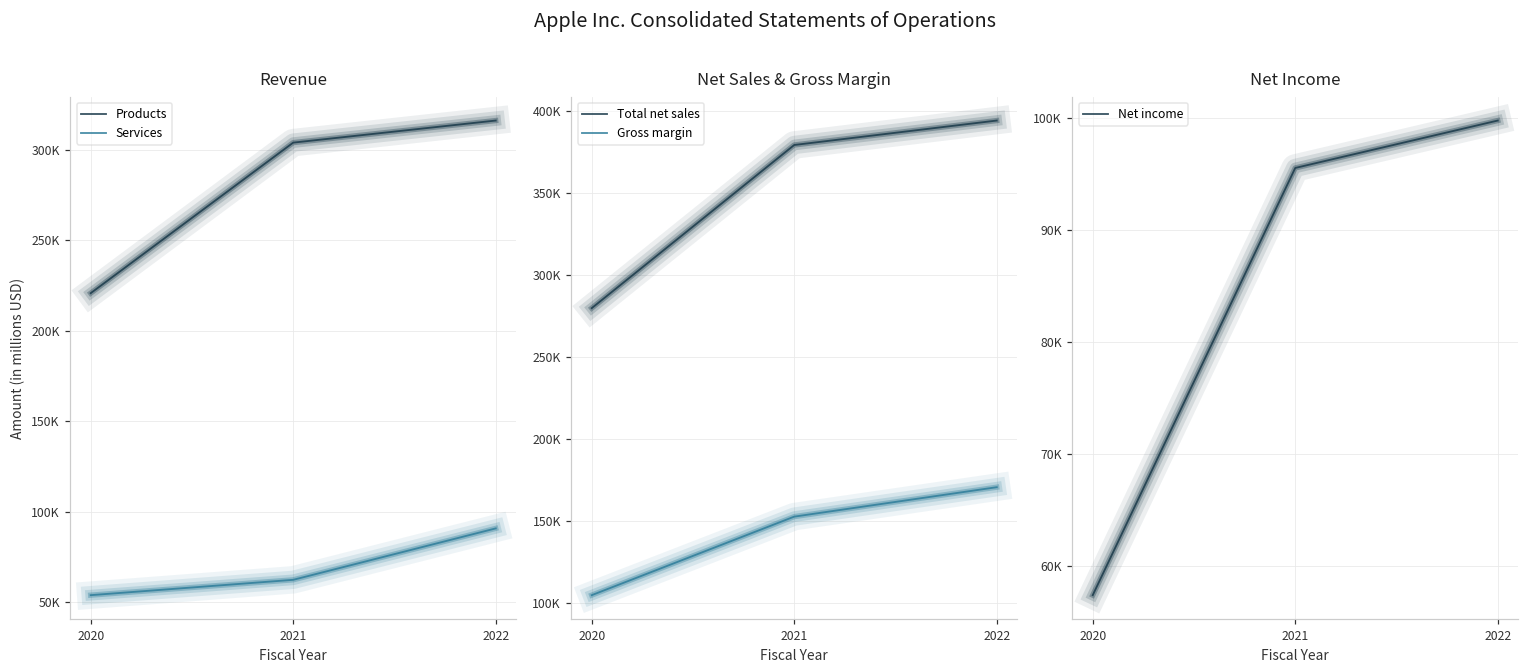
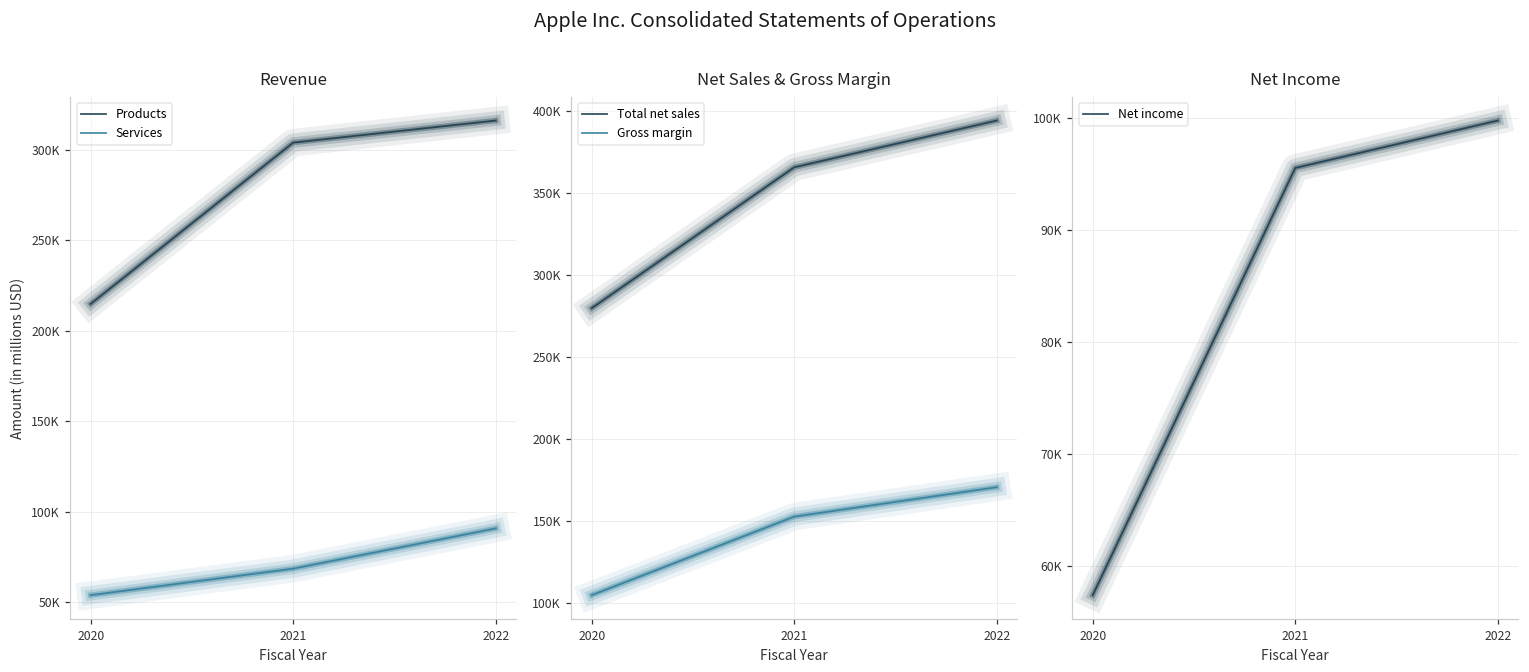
  {
    "Revenue": {
      "Products": {
-       "2020": 221000,
+       "2020": 215000,
        "2021": 304000,
        "2022": 316000
      },
      "Services": {
        "2020": 54000,
-       "2021": 62000,
+       "2021": 68000,
        "2022": 91000
      }
    },
    "Net Sales & Gross Margin": {
      "Total net sales": {
        "2020": 280000,
-       "2021": 379000,
+       "2021": 366000,
        "2022": 394000
      },
      "Gross margin": {
        "2020": 105000,
        "2021": 153000,
        "2022": 171000
      }
    },
    "Net Income": {
      "2020": 57400,
      "2021": 95600,
      "2022": 99800
    }
  }
